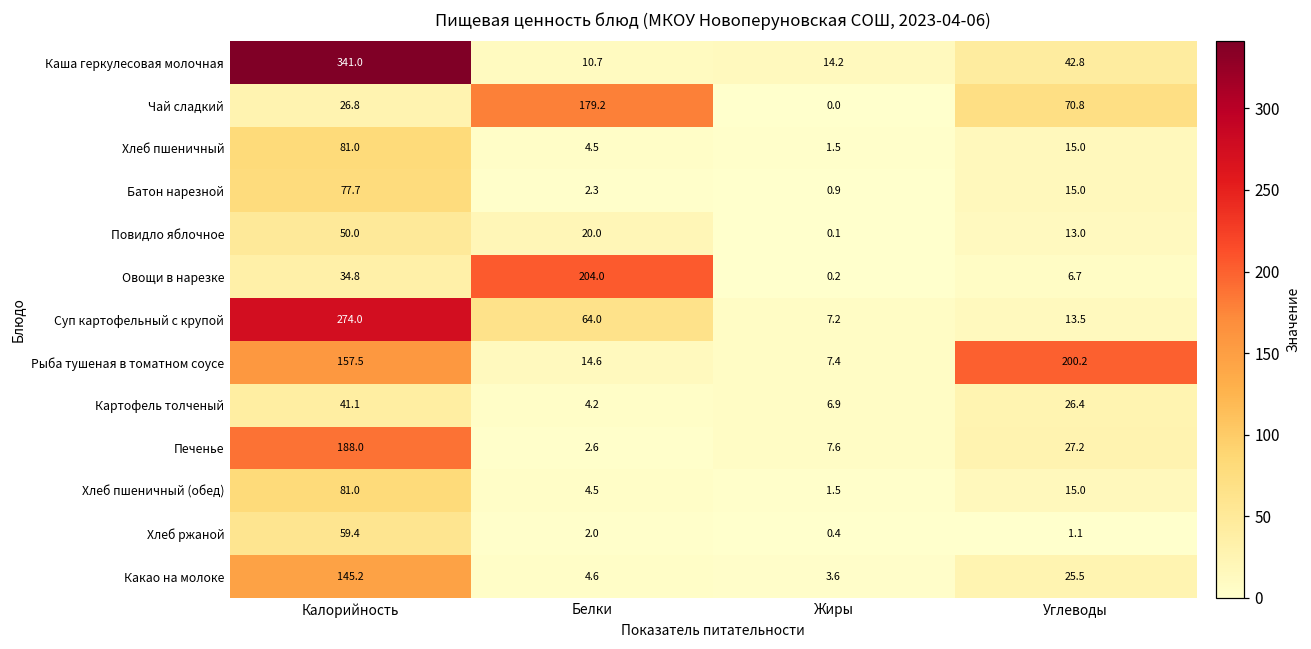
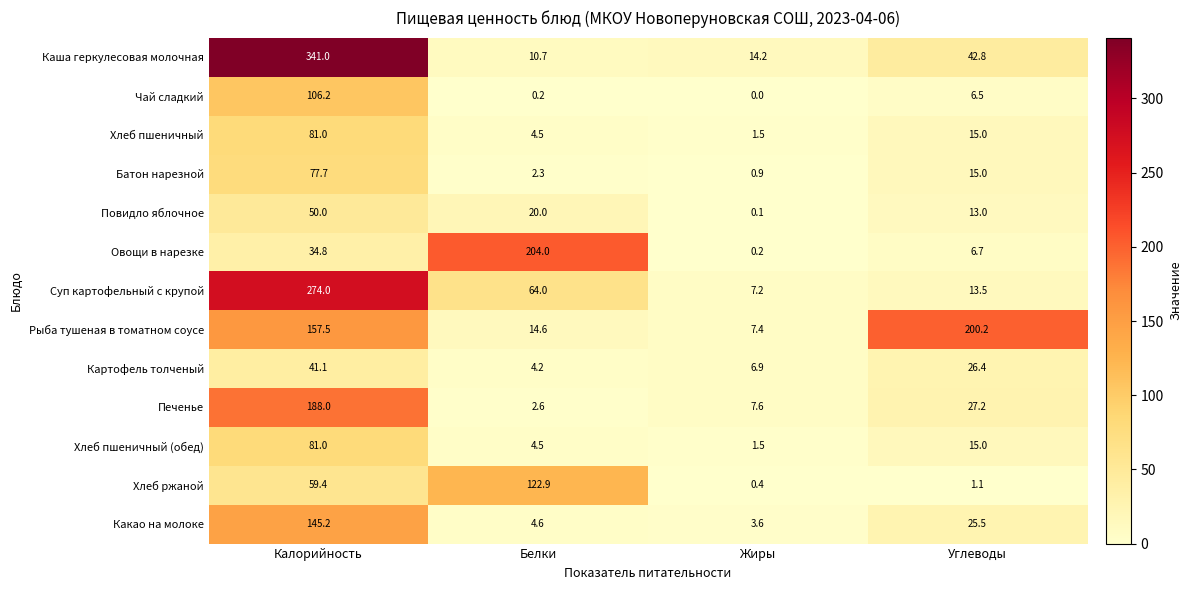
  {
    "Каша геркулесовая молочная": {
      "Калорийность": 341.0,
      "Белки": 10.7,
      "Жиры": 14.2,
      "Углеводы": 42.8
    },
    "Чай сладкий": {
-     "Калорийность": 26.8,
-     "Белки": 179.2,
+     "Калорийность": 106.2,
+     "Белки": 0.2,
      "Жиры": 0.0,
-     "Углеводы": 70.8
+     "Углеводы": 6.5
    },
    "Хлеб пшеничный": {
      "Калорийность": 81.0,
      "Белки": 4.5,
      "Жиры": 1.5,
      "Углеводы": 15.0
    },
    "Батон нарезной": {
      "Калорийность": 77.7,
      "Белки": 2.3,
      "Жиры": 0.9,
      "Углеводы": 15.0
    },
    "Повидло яблочное": {
      "Калорийность": 50.0,
      "Белки": 20.0,
      "Жиры": 0.1,
      "Углеводы": 13.0
    },
    "Овощи в нарезке": {
      "Калорийность": 34.8,
      "Белки": 204.0,
      "Жиры": 0.2,
      "Углеводы": 6.7
    },
    "Суп картофельный с крупой": {
      "Калорийность": 274.0,
      "Белки": 64.0,
      "Жиры": 7.2,
      "Углеводы": 13.5
    },
    "Рыба тушеная в томатном соусе": {
      "Калорийность": 157.5,
      "Белки": 14.6,
      "Жиры": 7.4,
      "Углеводы": 200.2
    },
    "Картофель толченый": {
      "Калорийность": 41.1,
      "Белки": 4.2,
      "Жиры": 6.9,
      "Углеводы": 26.4
    },
    "Печенье": {
      "Калорийность": 188.0,
      "Белки": 2.6,
      "Жиры": 7.6,
      "Углеводы": 27.2
    },
    "Хлеб пшеничный (обед)": {
      "Калорийность": 81.0,
      "Белки": 4.5,
      "Жиры": 1.5,
      "Углеводы": 15.0
    },
    "Хлеб ржаной": {
      "Калорийность": 59.4,
-     "Белки": 2.0,
+     "Белки": 122.9,
      "Жиры": 0.4,
      "Углеводы": 1.1
    },
    "Какао на молоке": {
      "Калорийность": 145.2,
      "Белки": 4.6,
      "Жиры": 3.6,
      "Углеводы": 25.5
    }
  }
